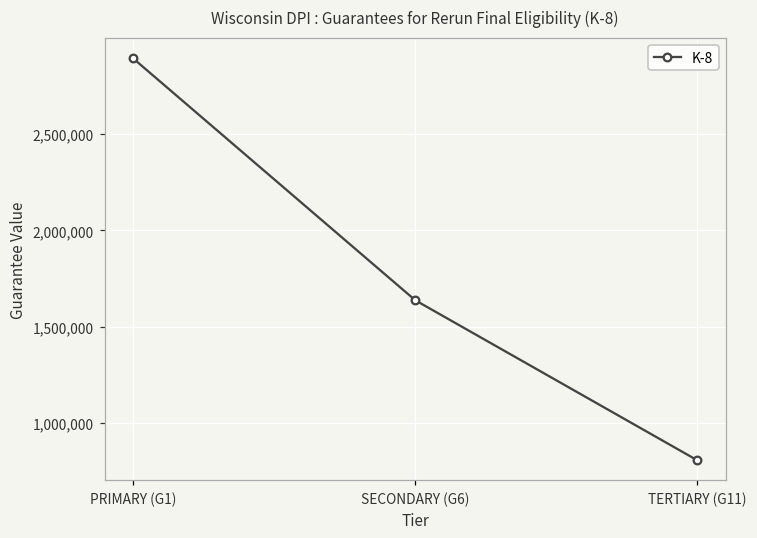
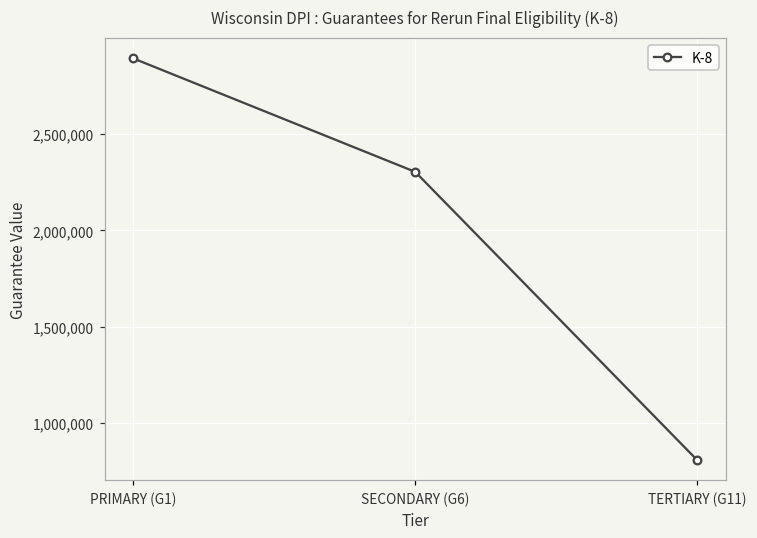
  {
    "PRIMARY (G1)": "2,900,000",
-   "SECONDARY (G6)": "1,640,000",
+   "SECONDARY (G6)": "2,300,000",
    "TERTIARY (G11)": "800,000"
  }
